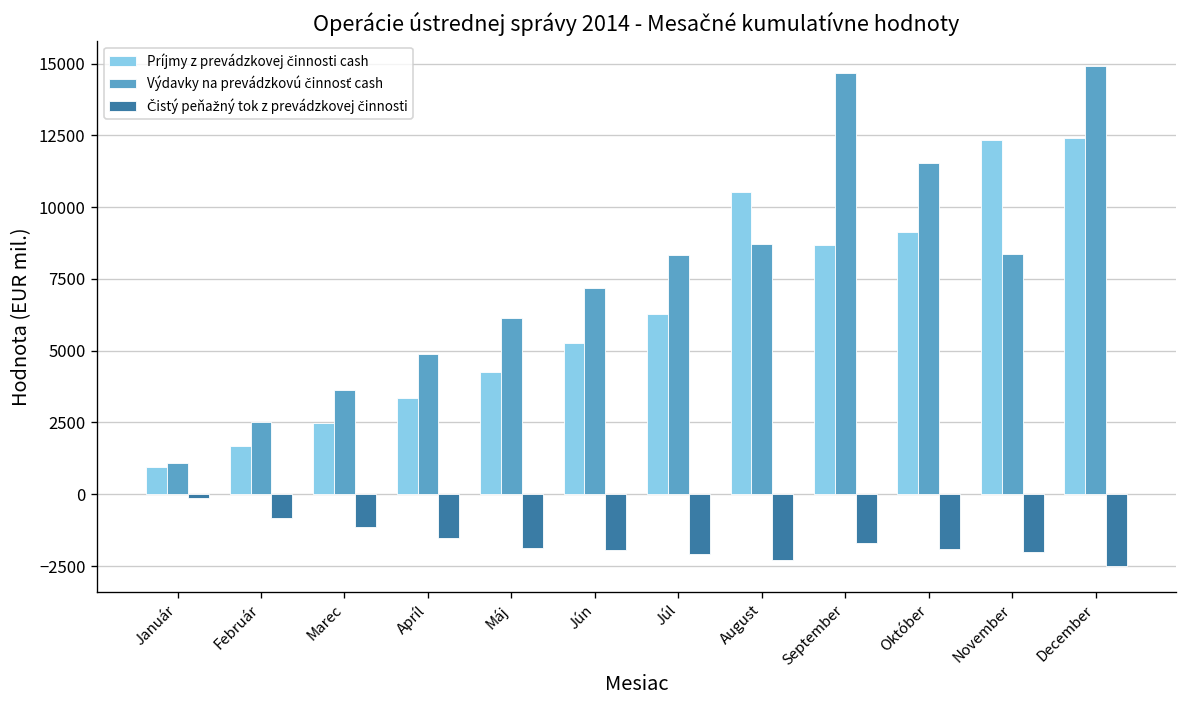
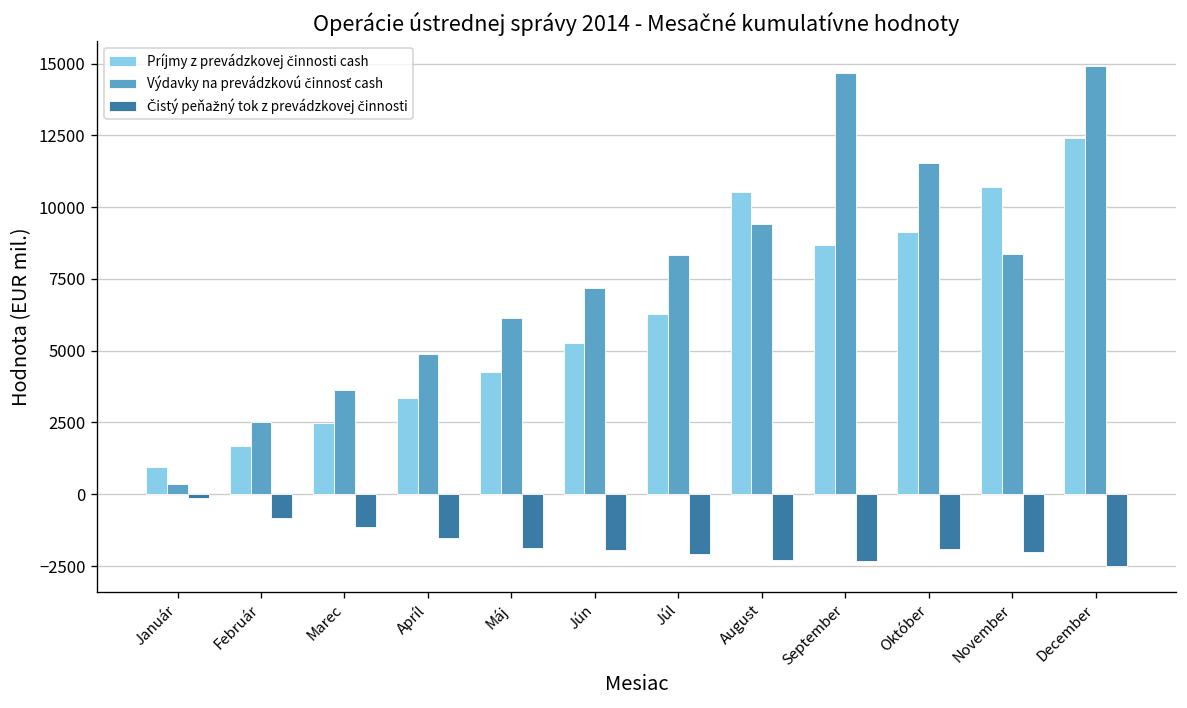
  {
    "Príjmy z prevádzkovej činnosti cash": {
      "Január": 1000,
      "Február": 1700,
      "Marec": 2500,
      "Apríl": 3400,
      "Máj": 4300,
      "Jún": 5300,
      "Júl": 6300,
      "August": 10500,
      "September": 8700,
      "Október": 9100,
-     "November": 12300,
+     "November": 10700,
      "December": 12400
    },
    "Výdavky na prevádzkovú činnosť cash": {
-     "Január": 1100,
+     "Január": 300,
      "Február": 2500,
      "Marec": 3600,
      "Apríl": 4900,
      "Máj": 6100,
      "Jún": 7200,
      "Júl": 8300,
-     "August": 8700,
+     "August": 9400,
      "September": 14700,
      "Október": 11500,
      "November": 8300,
      "December": 14900
    },
    "Čistý peňažný tok z prevádzkovej činnosti": {
      "Január": -100,
      "Február": -800,
      "Marec": -1100,
      "Apríl": -1500,
      "Máj": -1900,
      "Jún": -1900,
      "Júl": -2100,
      "August": -2300,
-     "September": -1700,
+     "September": -2300,
      "Október": -1900,
      "November": -2000,
      "December": -2500
    }
  }
